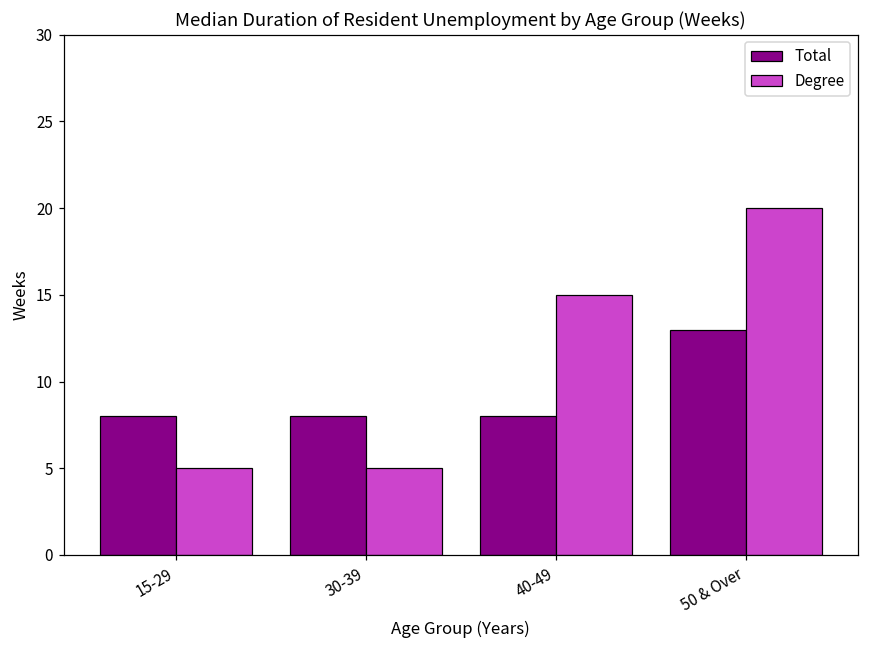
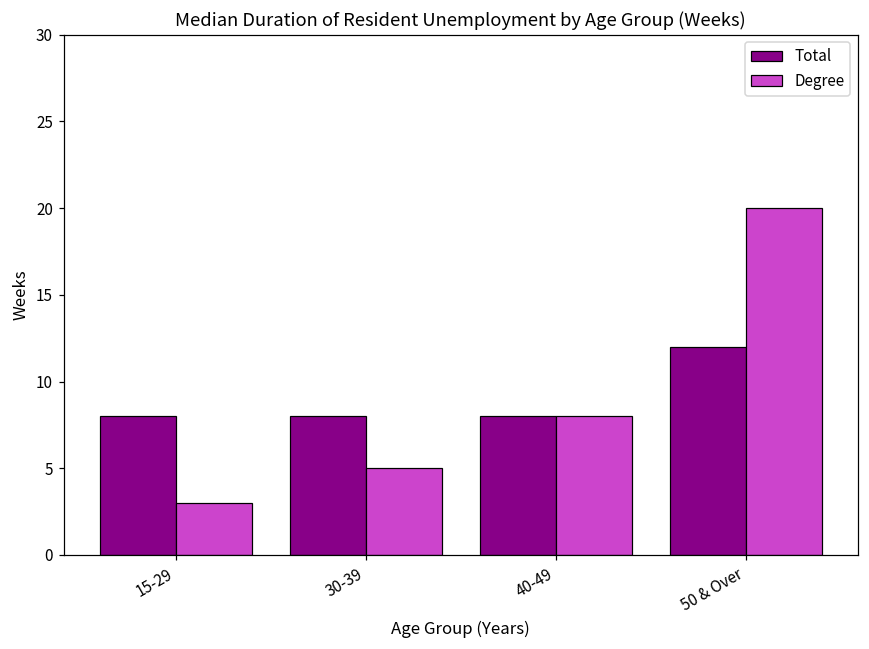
  {
    "Total": {
      "15-29": 8,
      "30-39": 8,
      "40-49": 8,
-     "50 & Over": 13
+     "50 & Over": 12
    },
    "Degree": {
-     "15-29": 5,
+     "15-29": 3,
      "30-39": 5,
-     "40-49": 15,
+     "40-49": 8,
      "50 & Over": 20
    }
  }
